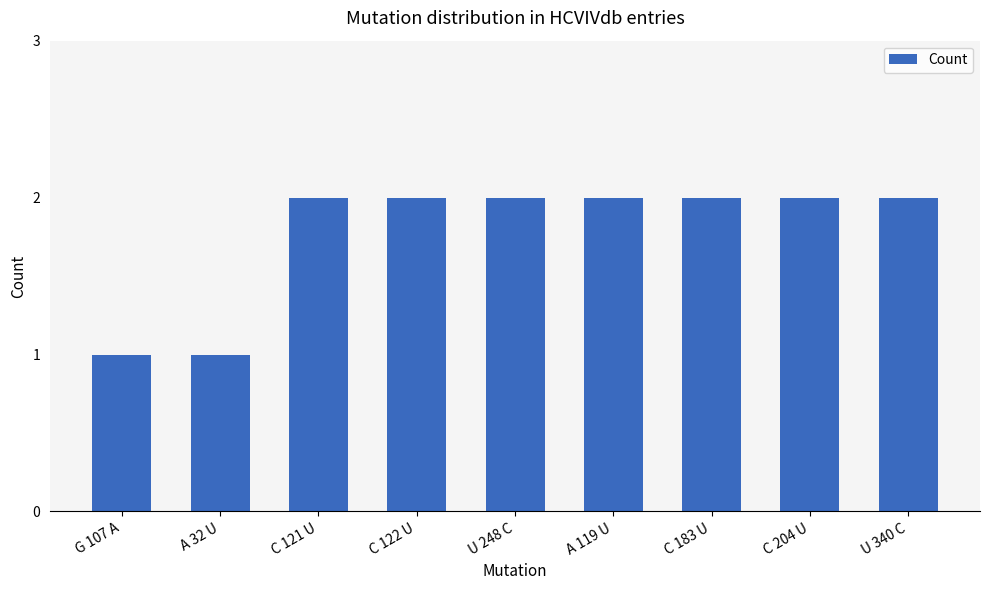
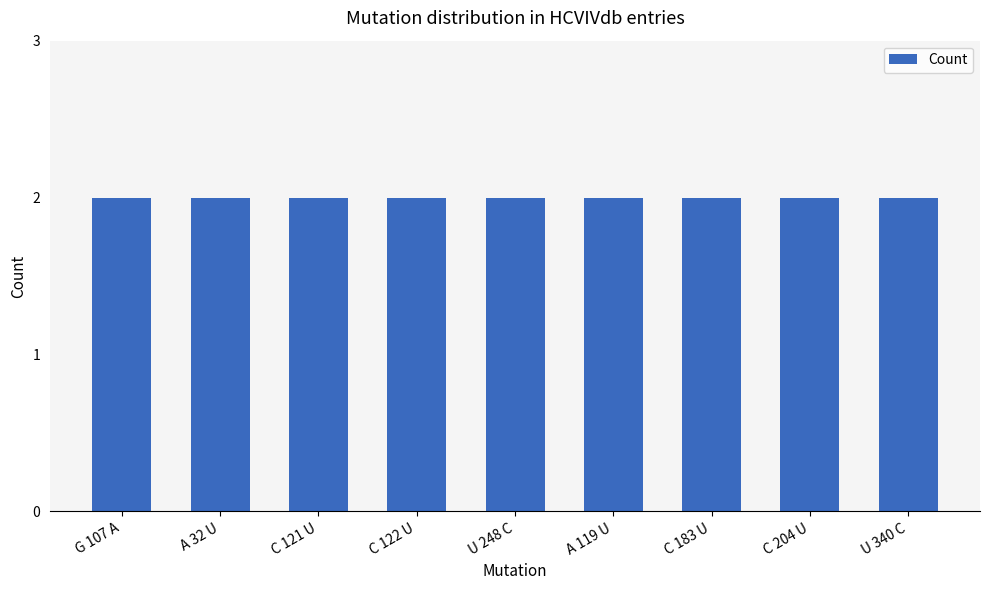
  {
-   "G 107 A": 1,
-   "A 32 U": 1,
+   "G 107 A": 2,
+   "A 32 U": 2,
    "C 121 U": 2,
    "C 122 U": 2,
    "U 248 C": 2,
    "A 119 U": 2,
    "C 183 U": 2,
    "C 204 U": 2,
    "U 340 C": 2
  }
